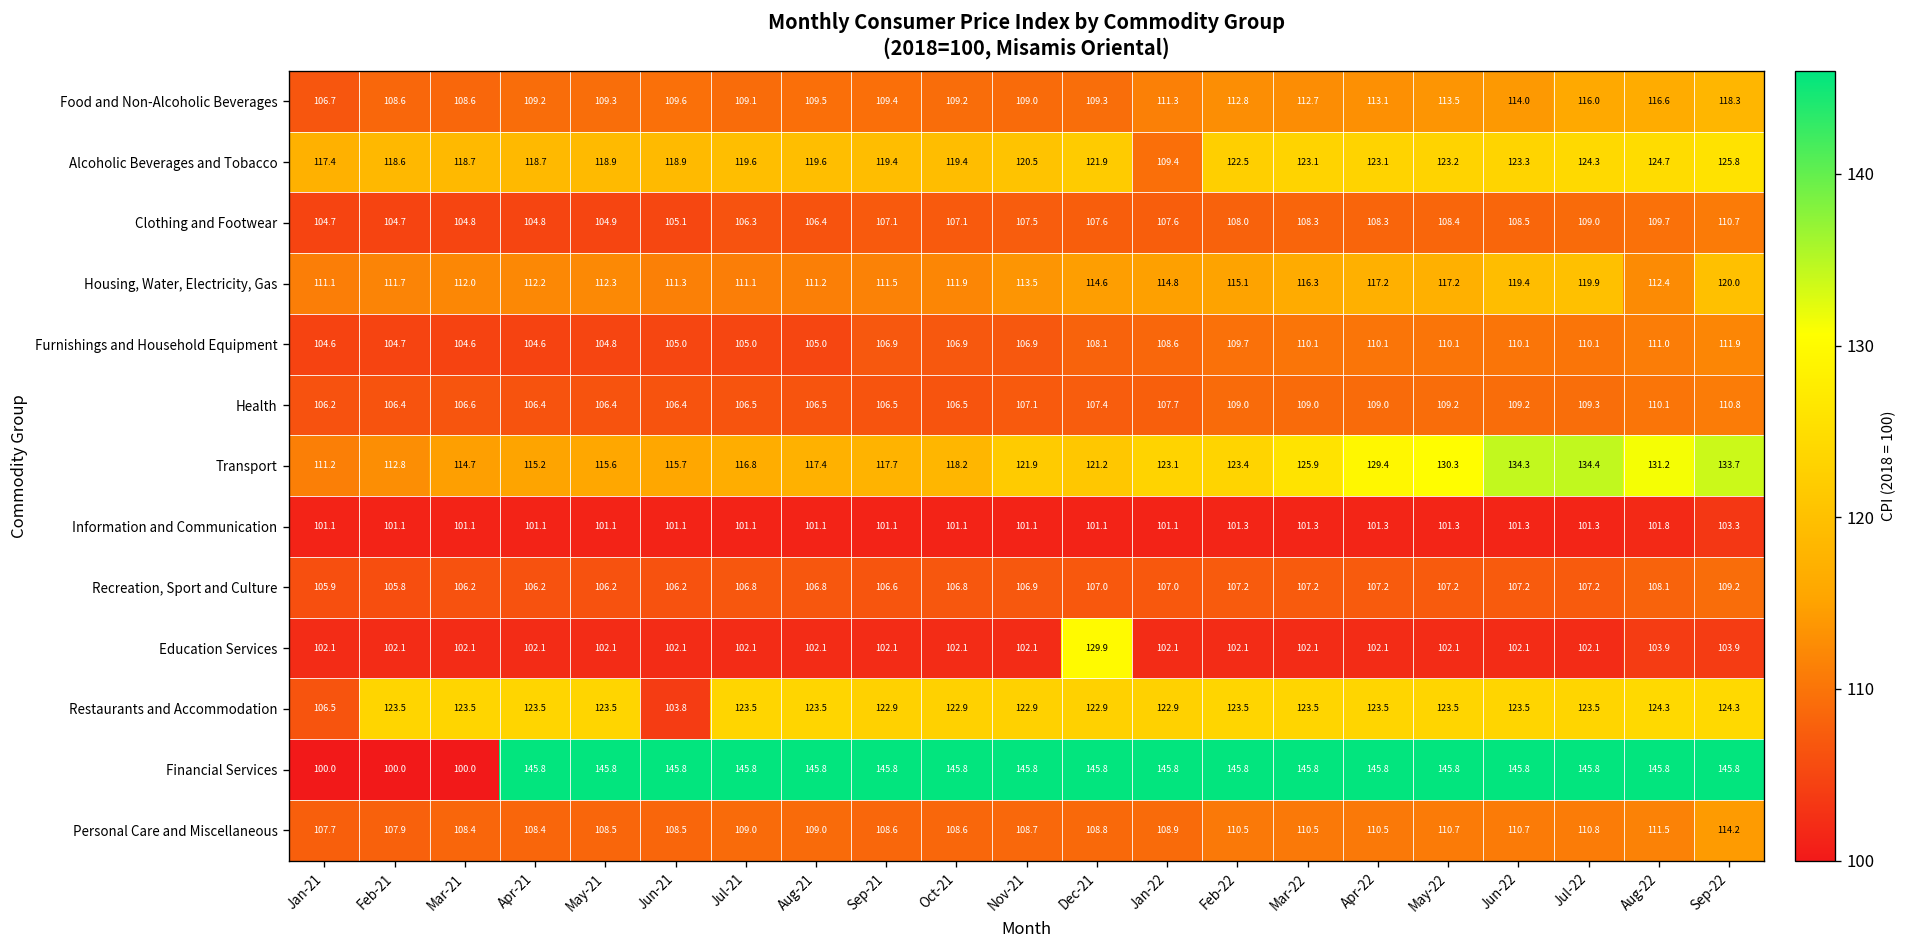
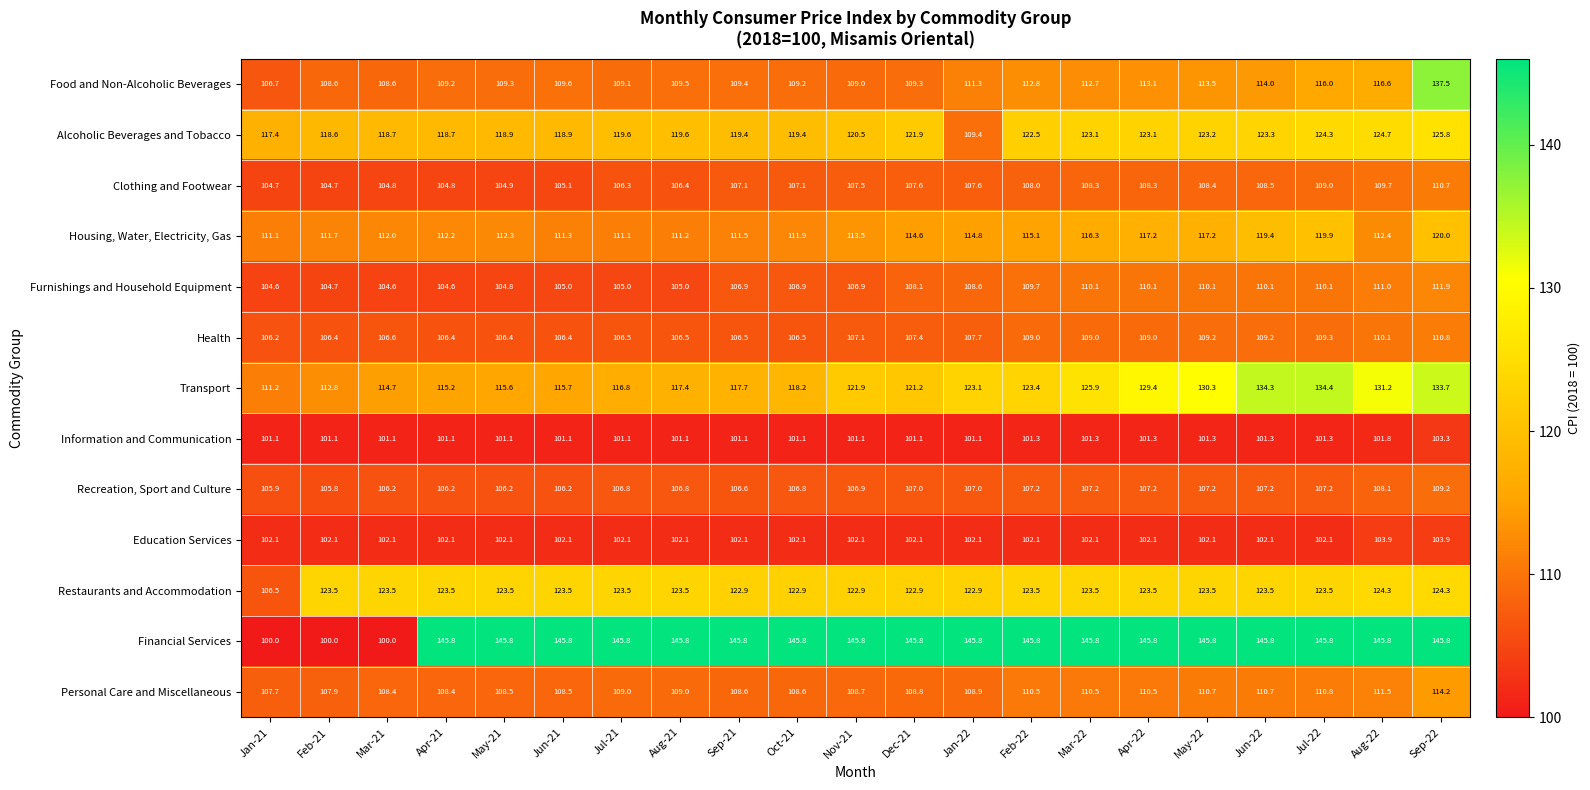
  {
    "Food and Non-Alcoholic Beverages": {
      "Jan-21": 106.7,
      "Feb-21": 108.6,
      "Mar-21": 108.6,
      "Apr-21": 109.2,
      "May-21": 109.3,
      "Jun-21": 109.6,
      "Jul-21": 109.1,
      "Aug-21": 109.5,
      "Sep-21": 109.4,
      "Oct-21": 109.2,
      "Nov-21": 109.0,
      "Dec-21": 109.3,
      "Jan-22": 111.3,
      "Feb-22": 112.8,
      "Mar-22": 112.7,
      "Apr-22": 113.1,
      "May-22": 113.5,
      "Jun-22": 114.0,
      "Jul-22": 116.0,
      "Aug-22": 116.6,
-     "Sep-22": 118.3
+     "Sep-22": 137.5
    },
    "Education Services": {
      "Jan-21": 102.1,
      "Feb-21": 102.1,
      "Mar-21": 102.1,
      "Apr-21": 102.1,
      "May-21": 102.1,
      "Jun-21": 102.1,
      "Jul-21": 102.1,
      "Aug-21": 102.1,
      "Sep-21": 102.1,
      "Oct-21": 102.1,
      "Nov-21": 102.1,
-     "Dec-21": 129.9,
+     "Dec-21": 102.1,
      "Jan-22": 102.1,
      "Feb-22": 102.1,
      "Mar-22": 102.1,
      "Apr-22": 102.1,
      "May-22": 102.1,
      "Jun-22": 102.1,
      "Jul-22": 102.1,
      "Aug-22": 103.9,
      "Sep-22": 103.9
    },
    "Restaurants and Accommodation": {
      "Jan-21": 106.5,
      "Feb-21": 123.5,
      "Mar-21": 123.5,
      "Apr-21": 123.5,
      "May-21": 123.5,
-     "Jun-21": 103.8,
+     "Jun-21": 123.5,
      "Jul-21": 123.5,
      "Aug-21": 123.5,
      "Sep-21": 122.9,
      "Oct-21": 122.9,
      "Nov-21": 122.9,
      "Dec-21": 122.9,
      "Jan-22": 122.9,
      "Feb-22": 123.5,
      "Mar-22": 123.5,
      "Apr-22": 123.5,
      "May-22": 123.5,
      "Jun-22": 123.5,
      "Jul-22": 123.5,
      "Aug-22": 124.3,
      "Sep-22": 124.3
    }
  }
